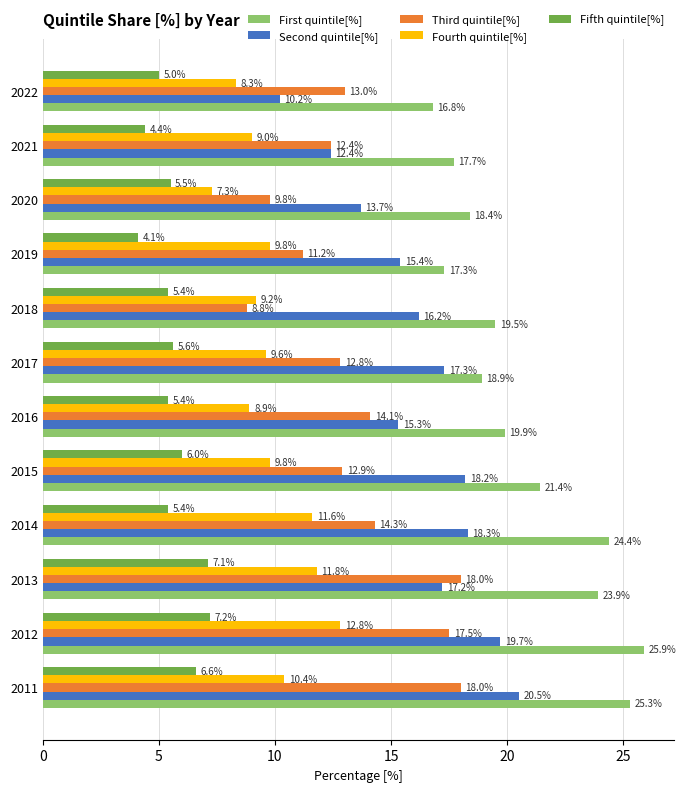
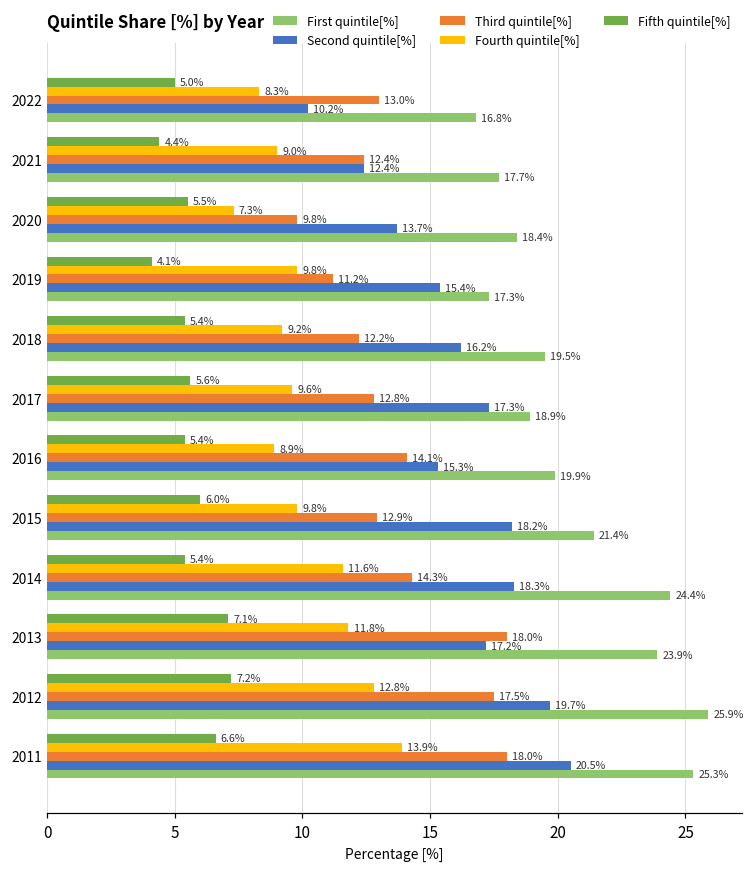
  {
    "Second quintile[%]": {
      "2022": "10.2%",
      "2020": "13.7%",
      "2019": "15.4%",
      "2018": "16.2%",
      "2017": "17.3%",
      "2016": "15.3%",
      "2015": "18.2%",
      "2014": "18.3%",
      "2013": "17.2%",
      "2012": "19.7%",
      "2011": "20.5%"
    },
    "Third quintile[%]": {
      "2022": "13.0%",
      "2020": "9.8%",
      "2019": "11.2%",
-     "2018": "8.8%",
+     "2018": "12.2%",
      "2017": "12.8%",
      "2016": "14.1%",
      "2015": "12.9%",
      "2014": "14.3%",
      "2013": "18.0%",
      "2012": "17.5%",
      "2011": "18.0%"
    },
    "Fourth quintile[%]": {
      "2022": "8.3%",
      "2021": "9.0%",
      "2020": "7.3%",
      "2019": "9.8%",
      "2018": "9.2%",
      "2017": "9.6%",
      "2016": "8.9%",
      "2015": "9.8%",
      "2014": "11.6%",
      "2013": "11.8%",
      "2012": "12.8%",
-     "2011": "10.4%"
+     "2011": "13.9%"
    }
  }
